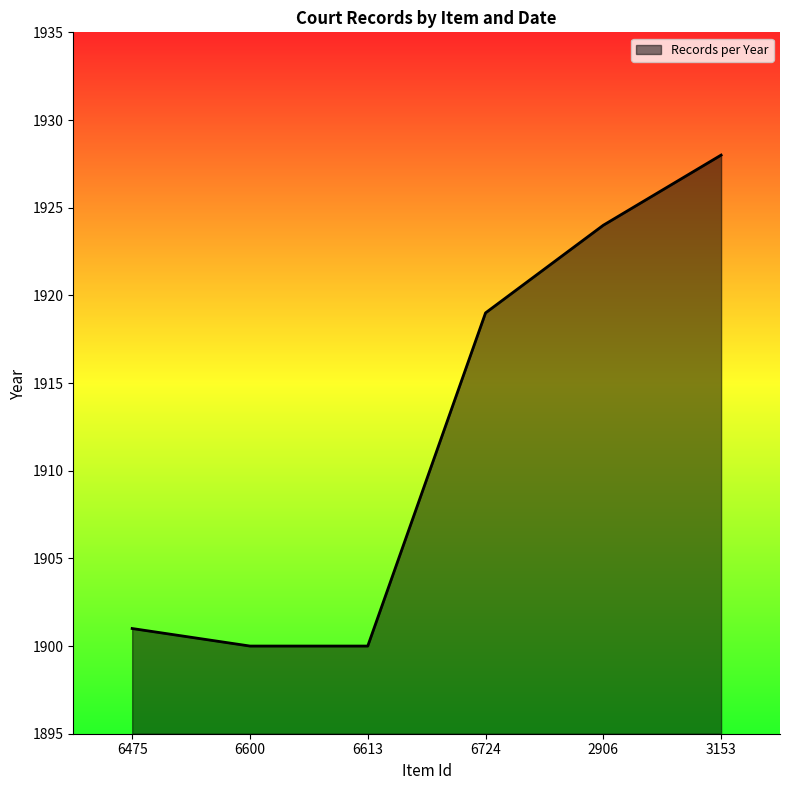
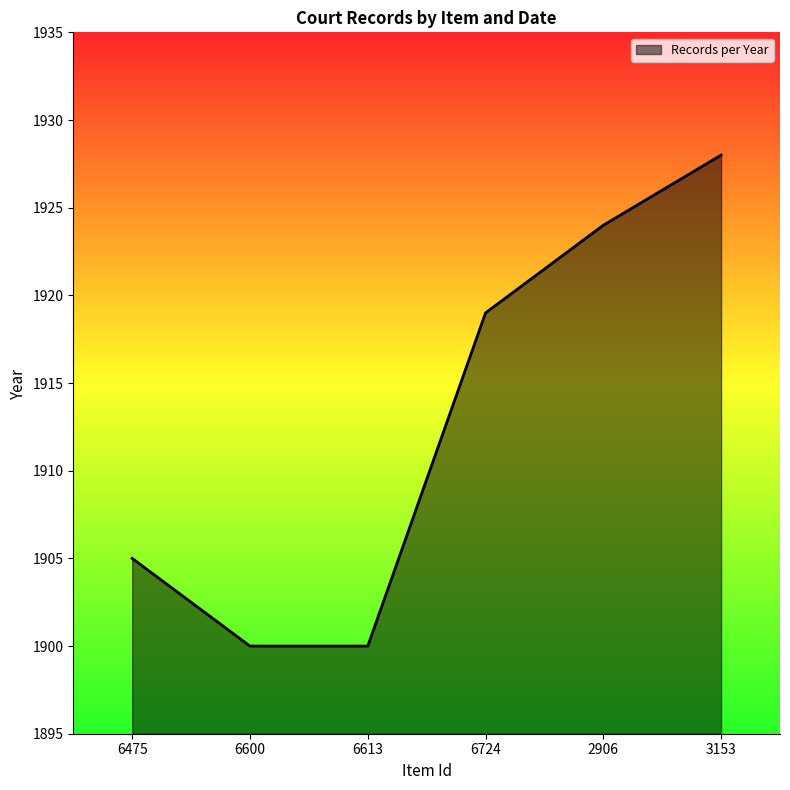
  {
-   "6475": 1901,
+   "6475": 1905,
    "6600": 1900,
    "6613": 1900,
    "6724": 1919,
    "2906": 1924,
    "3153": 1928
  }
